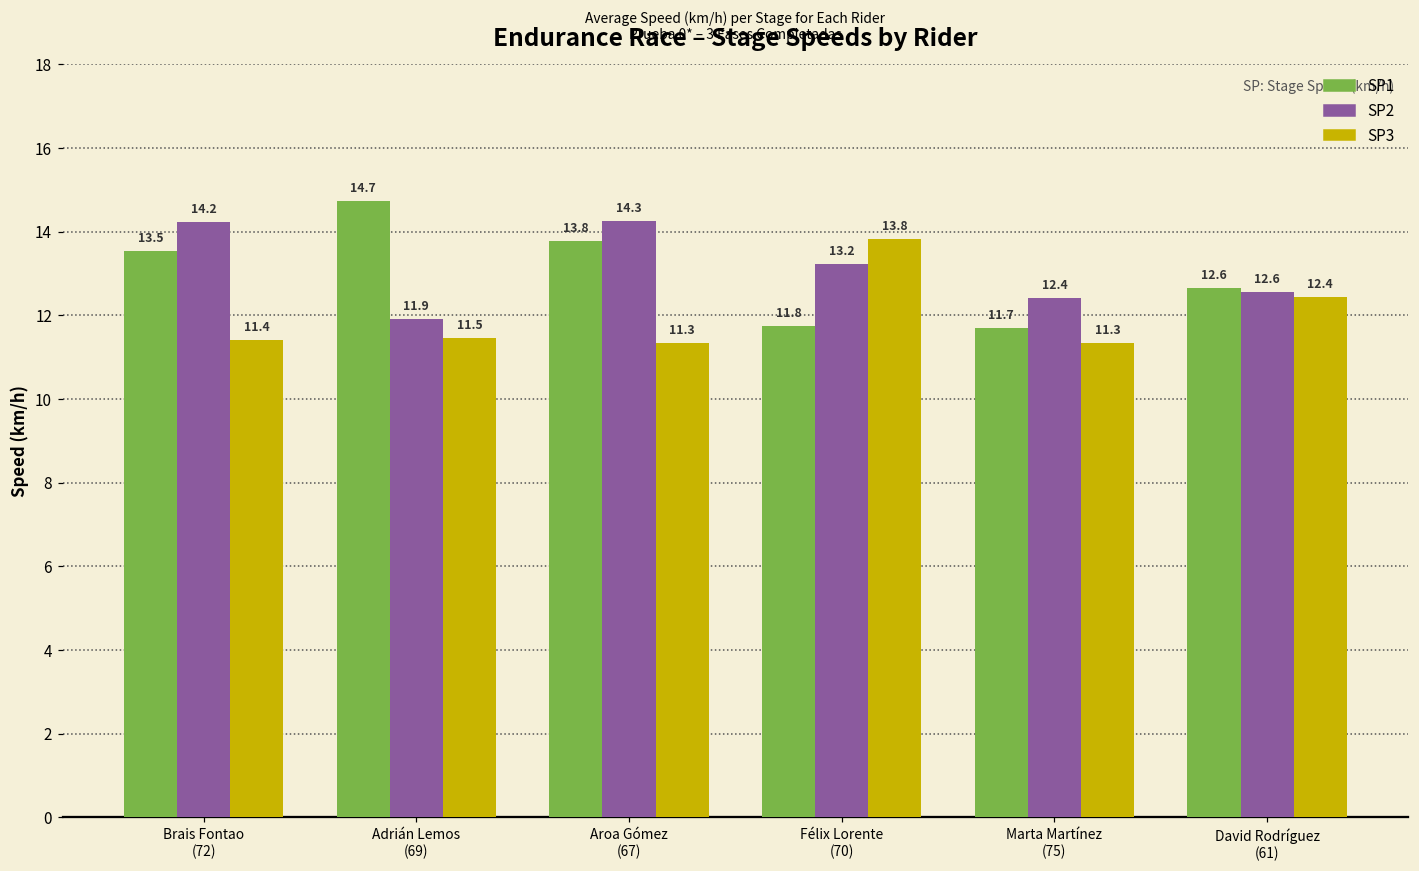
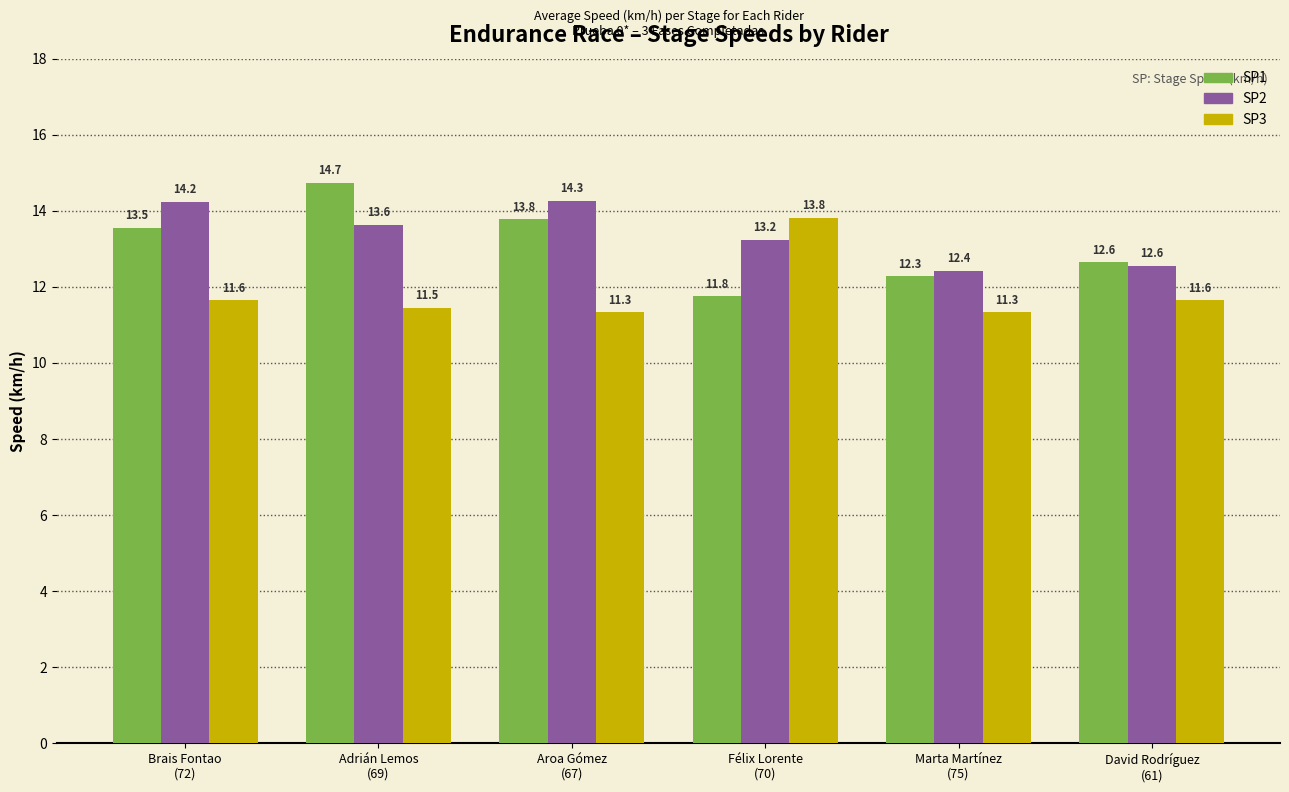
  {
    "SP1": {
      "Brais Fontao (72)": 13.5,
      "Adrián Lemos (69)": 14.7,
      "Aroa Gómez (67)": 13.8,
      "Félix Lorente (70)": 11.8,
-     "Marta Martínez (75)": 11.7,
+     "Marta Martínez (75)": 12.3,
      "David Rodríguez (61)": 12.6
    },
    "SP2": {
      "Brais Fontao (72)": 14.2,
-     "Adrián Lemos (69)": 11.9,
+     "Adrián Lemos (69)": 13.6,
      "Aroa Gómez (67)": 14.3,
      "Félix Lorente (70)": 13.2,
      "Marta Martínez (75)": 12.4,
      "David Rodríguez (61)": 12.6
    },
    "SP3": {
-     "Brais Fontao (72)": 11.4,
+     "Brais Fontao (72)": 11.6,
      "Adrián Lemos (69)": 11.5,
      "Aroa Gómez (67)": 11.3,
      "Félix Lorente (70)": 13.8,
      "Marta Martínez (75)": 11.3,
-     "David Rodríguez (61)": 12.4
+     "David Rodríguez (61)": 11.6
    }
  }
